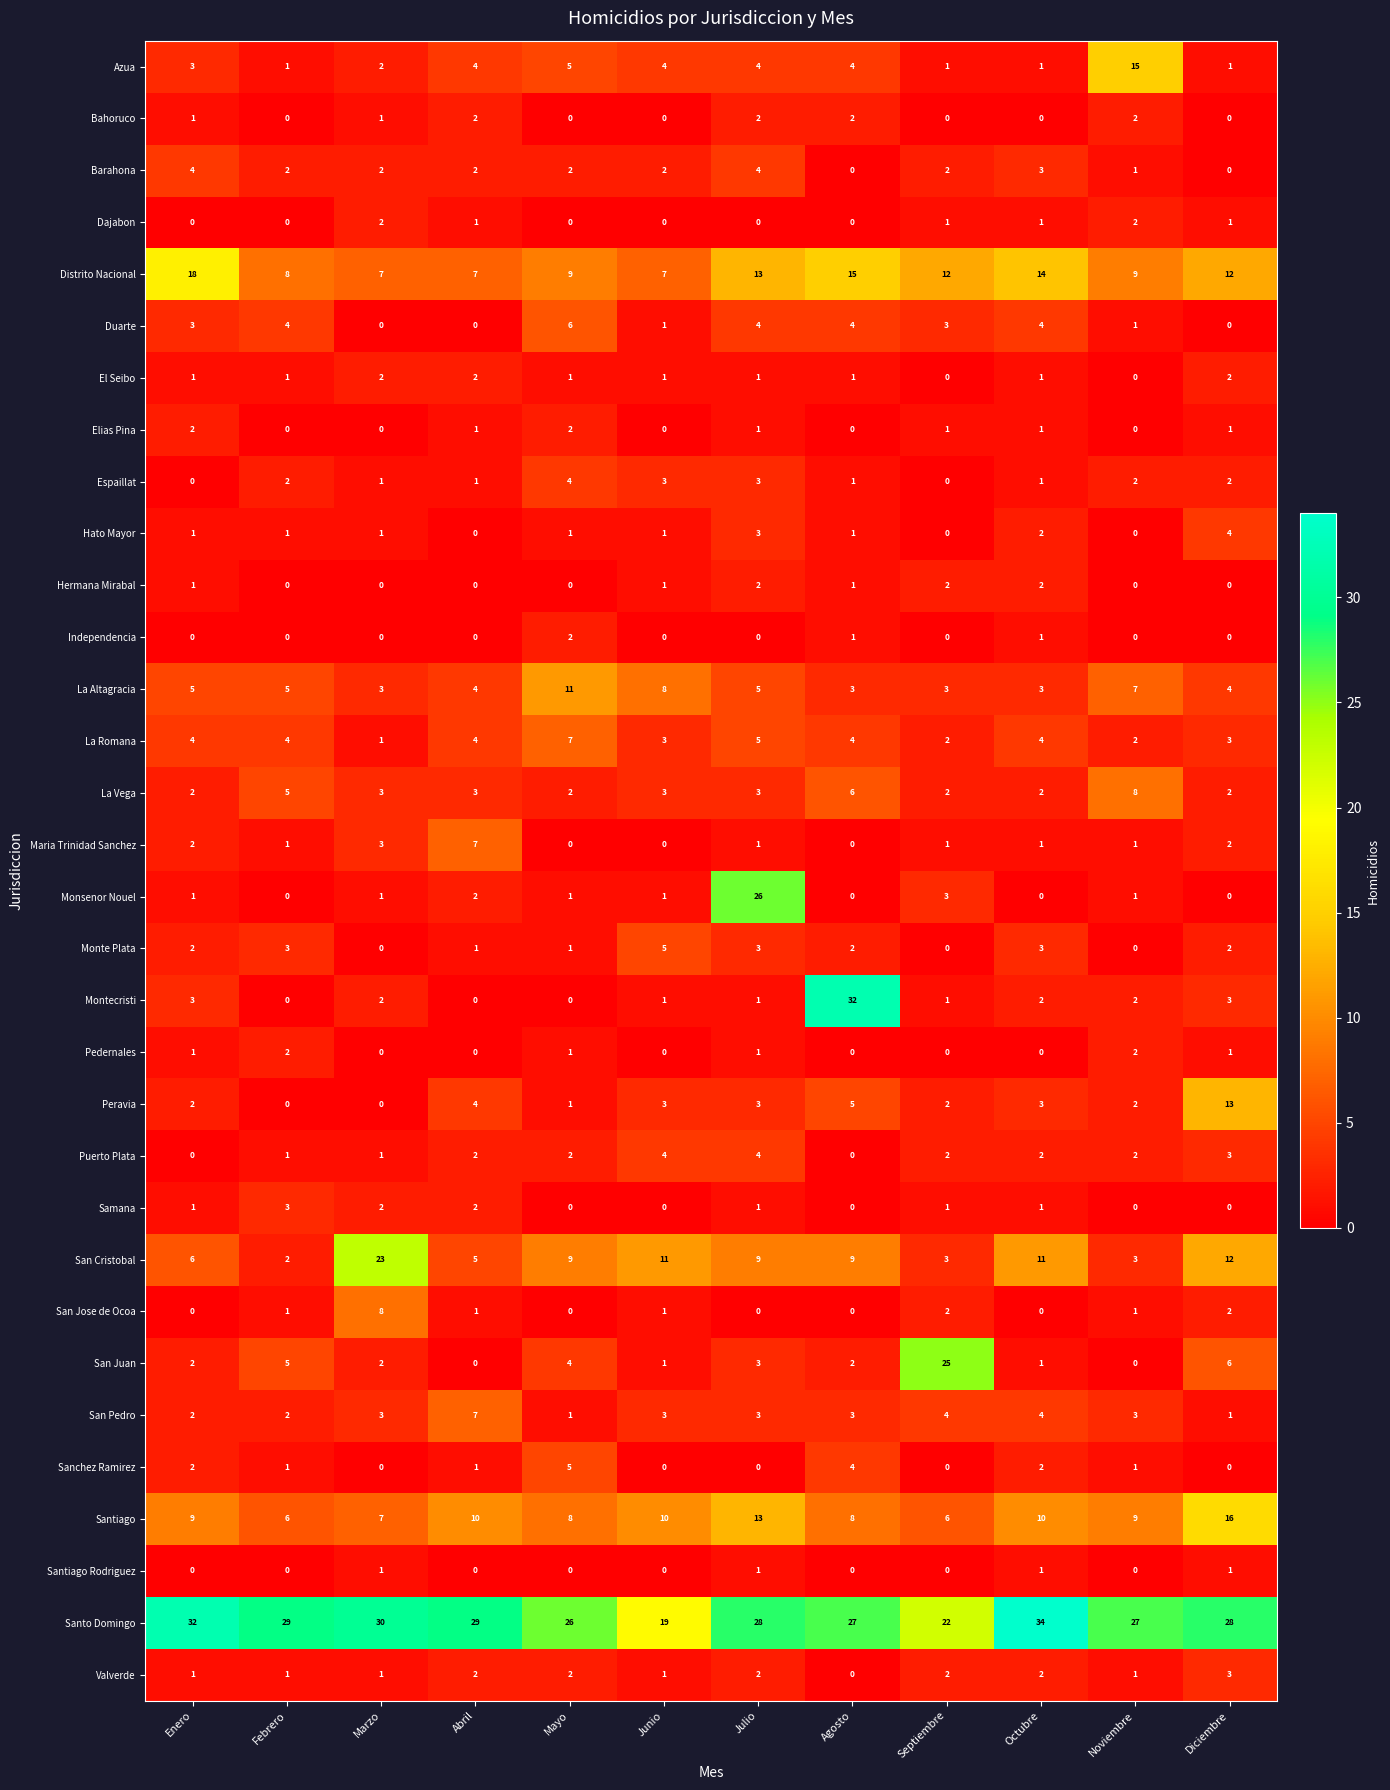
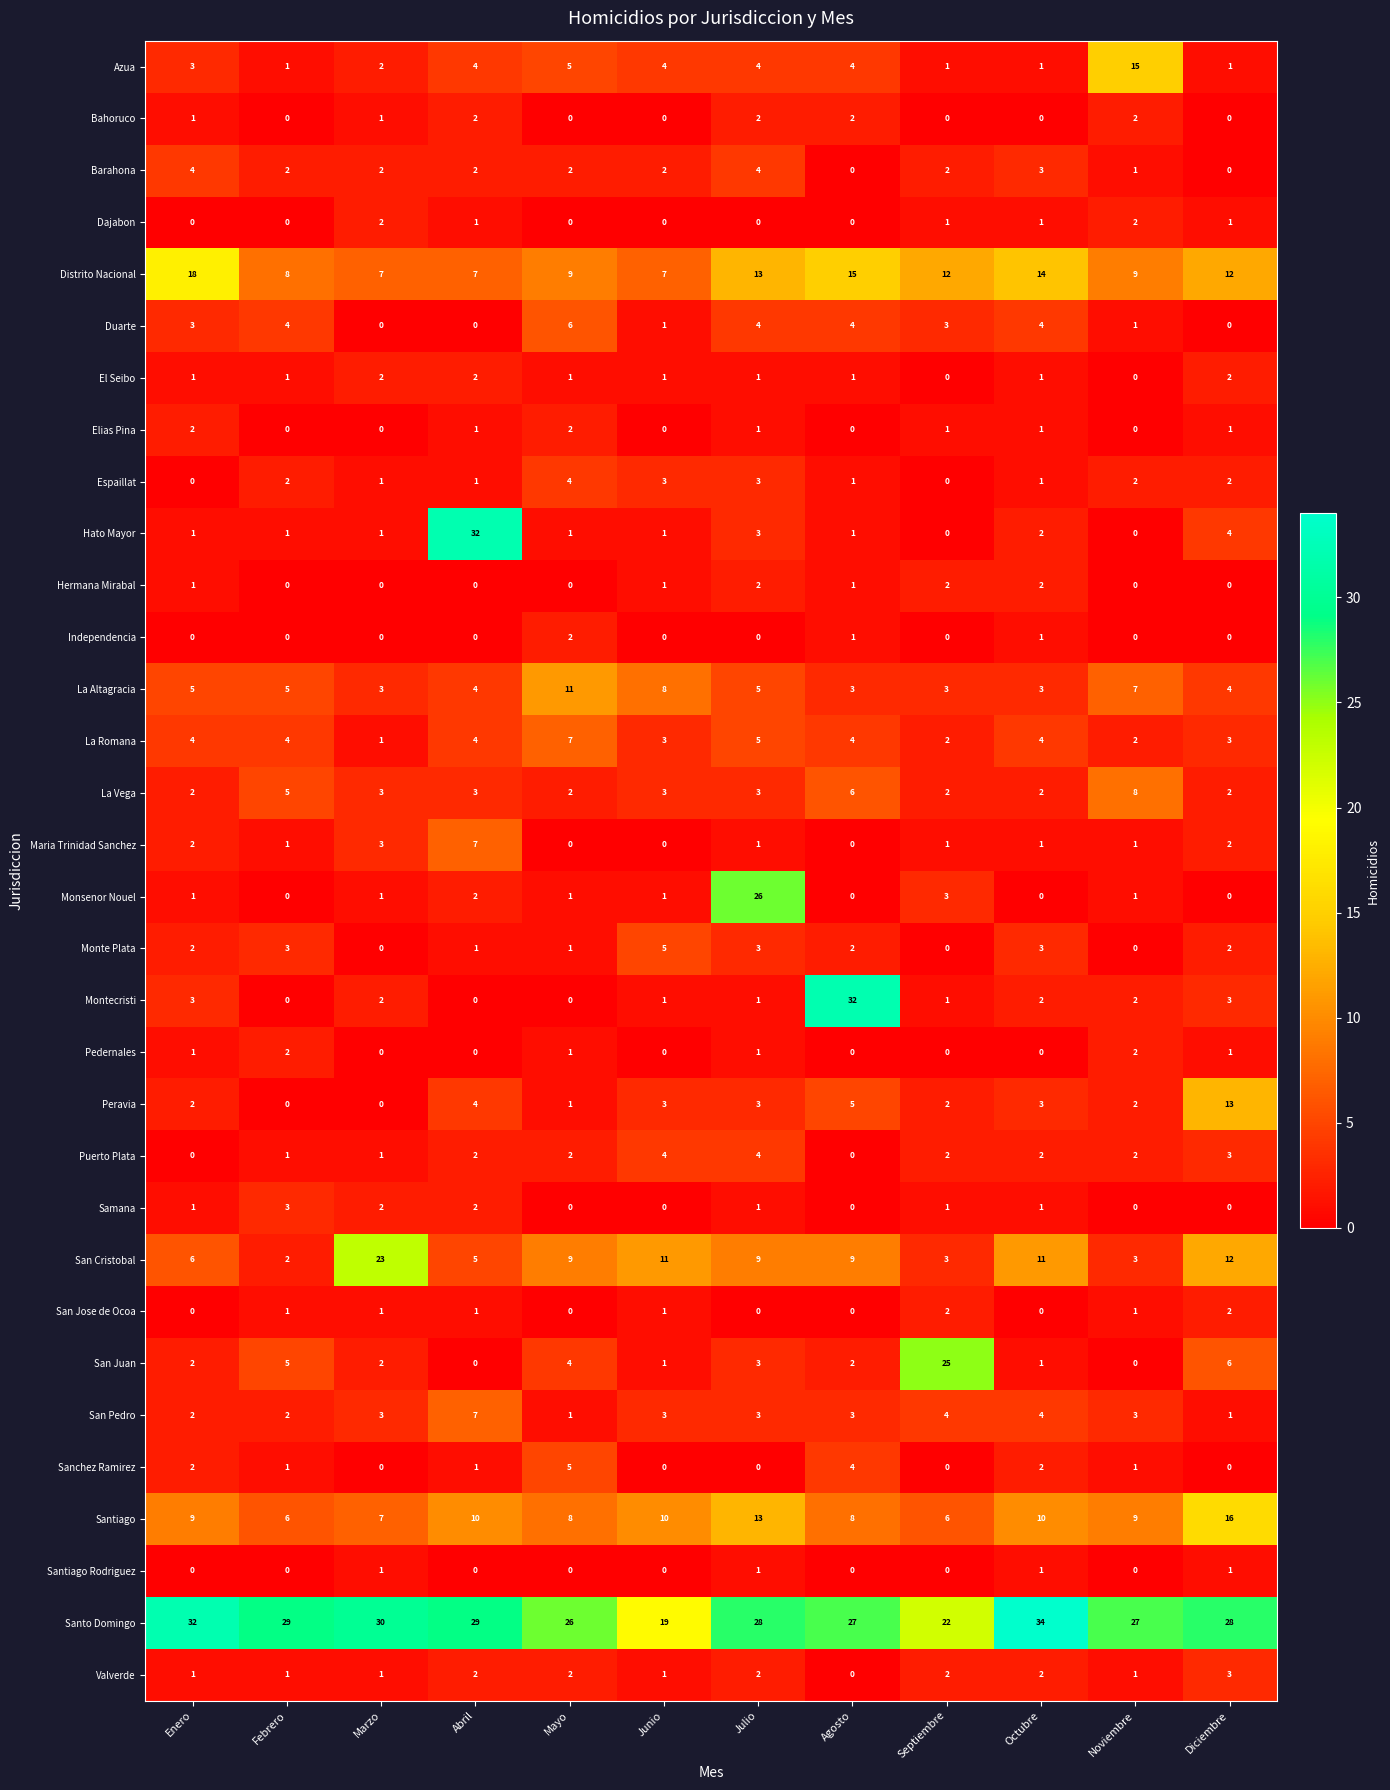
  {
    "Hato Mayor": {
      "Enero": 1,
      "Febrero": 1,
      "Marzo": 1,
-     "Abril": 0,
+     "Abril": 32,
      "Mayo": 1,
      "Junio": 1,
      "Julio": 3,
      "Agosto": 1,
      "Septiembre": 0,
      "Octubre": 2,
      "Noviembre": 0,
      "Diciembre": 4
    },
    "San Jose de Ocoa": {
      "Enero": 0,
      "Febrero": 1,
-     "Marzo": 8,
+     "Marzo": 1,
      "Abril": 1,
      "Mayo": 0,
      "Junio": 1,
      "Julio": 0,
      "Agosto": 0,
      "Septiembre": 2,
      "Octubre": 0,
      "Noviembre": 1,
      "Diciembre": 2
    }
  }
